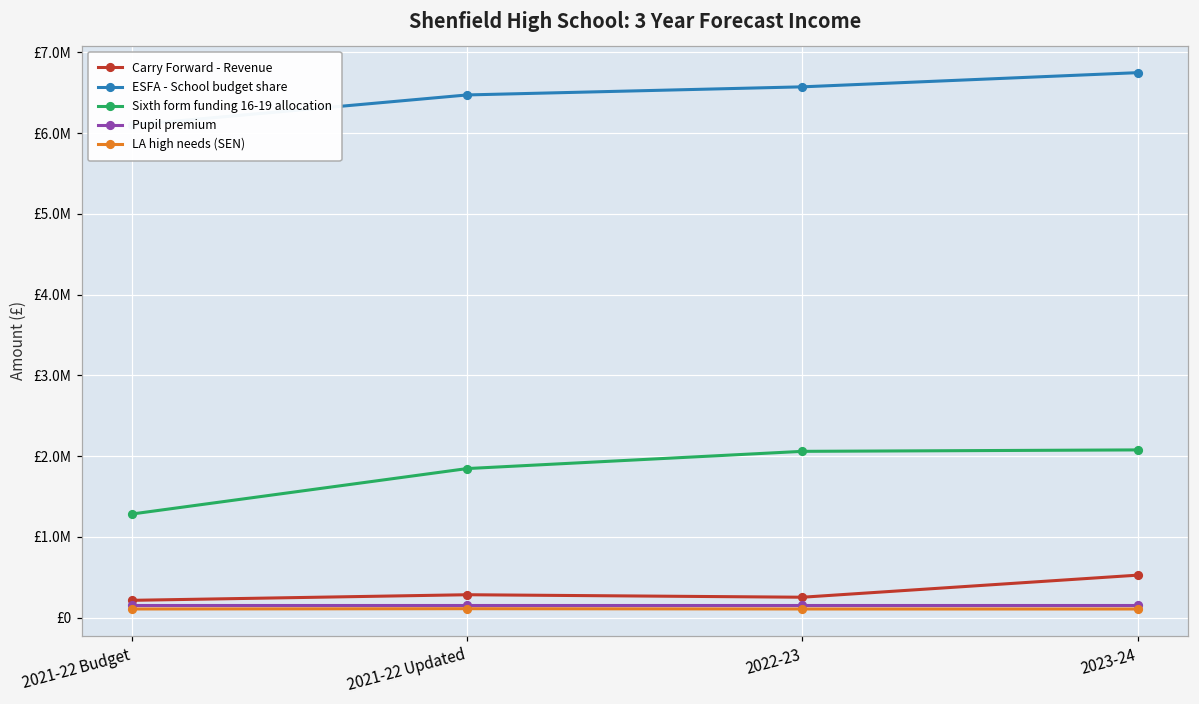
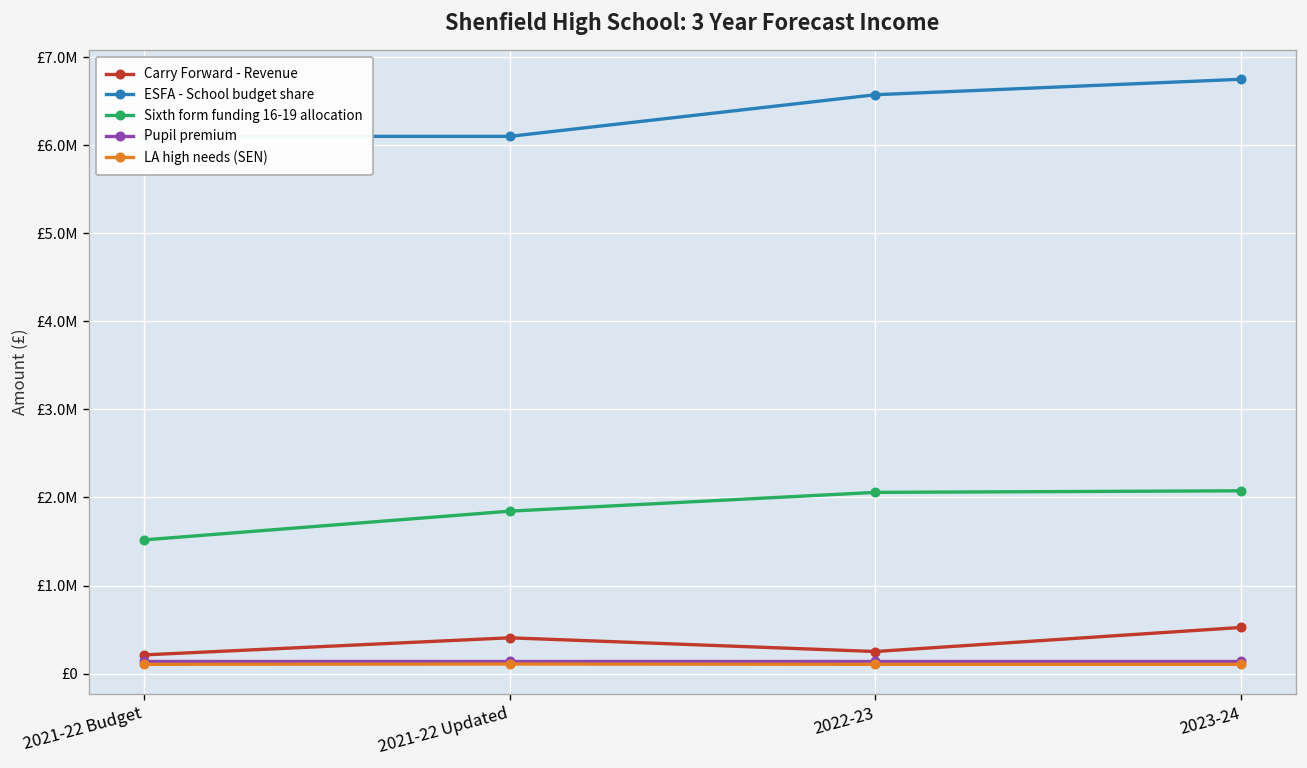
  {
    "Carry Forward - Revenue": {
      "2021-22 Budget": "£200000",
-     "2021-22 Updated": "£300000",
+     "2021-22 Updated": "£400000",
      "2022-23": "£300000",
      "2023-24": "£500000"
    },
    "ESFA - School budget share": {
-     "2021-22 Updated": "£6500000",
+     "2021-22 Updated": "£6100000",
      "2022-23": "£6600000",
      "2023-24": "£6700000"
    },
    "Sixth form funding 16-19 allocation": {
-     "2021-22 Budget": "£1300000",
+     "2021-22 Budget": "£1500000",
      "2021-22 Updated": "£1800000",
      "2022-23": "£2100000",
      "2023-24": "£2100000"
    },
    "Pupil premium": {
      "2021-22 Budget": "£100000",
      "2021-22 Updated": "£100000",
      "2022-23": "£100000",
      "2023-24": "£100000"
    },
    "LA high needs (SEN)": {
      "2021-22 Budget": "£100000",
      "2021-22 Updated": "£100000",
      "2022-23": "£100000",
      "2023-24": "£100000"
    }
  }
